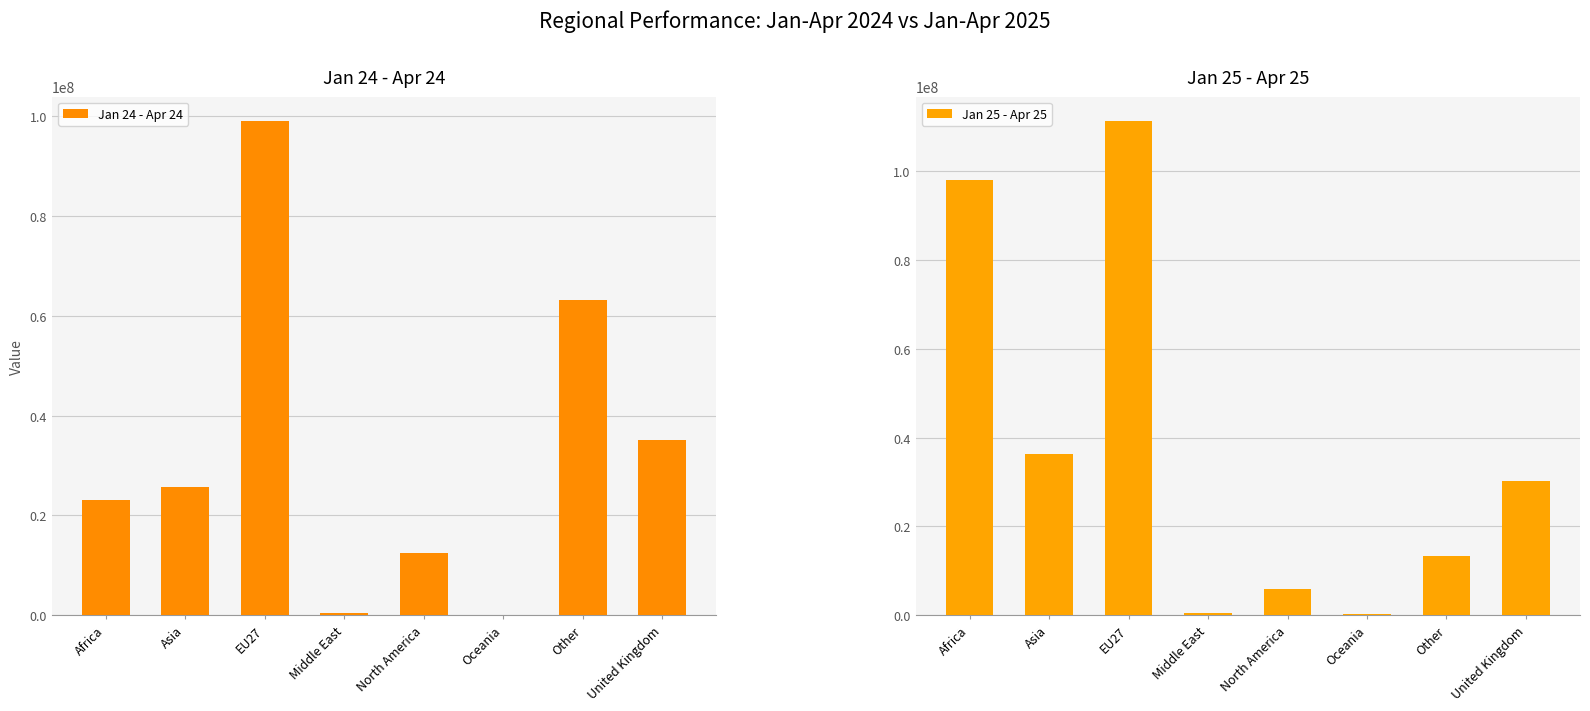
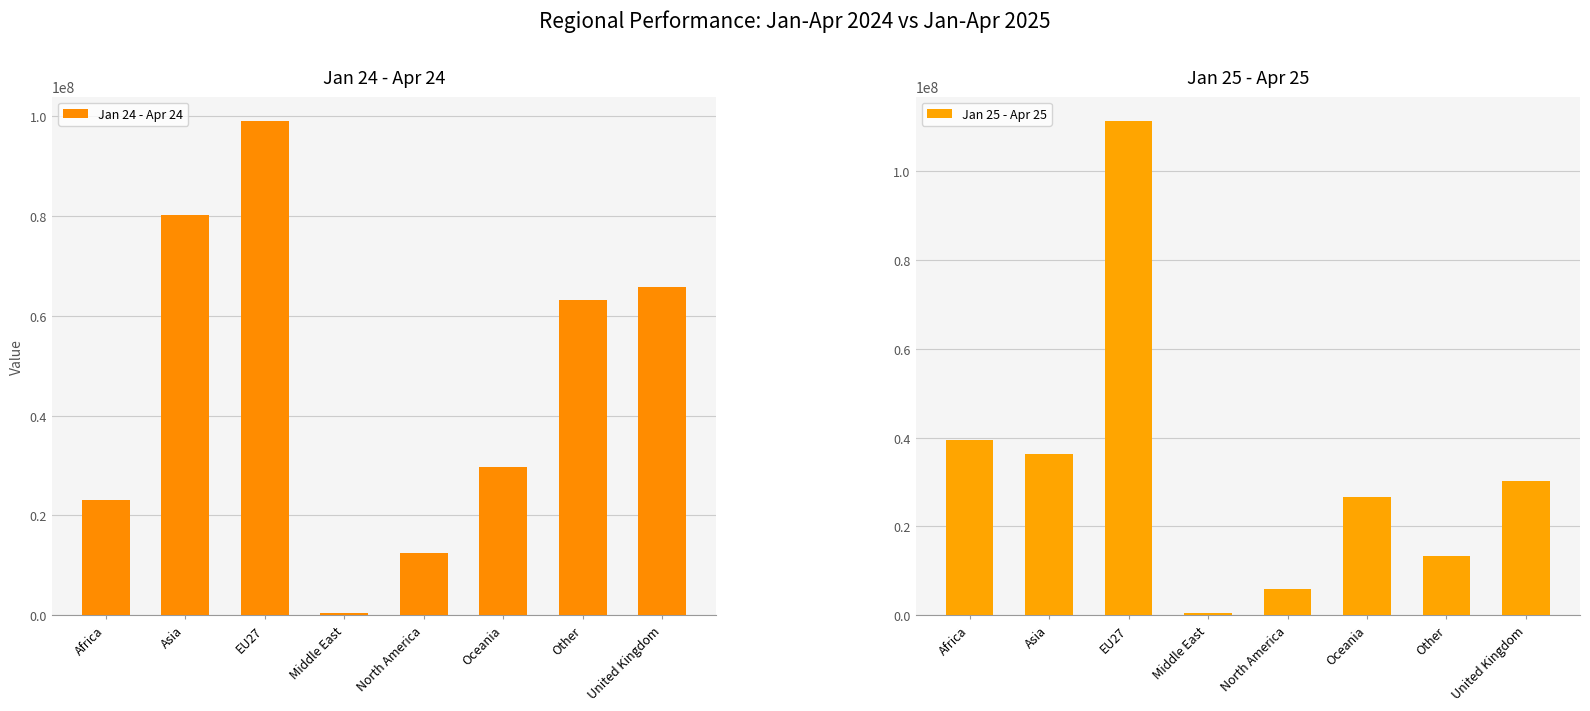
  {
    "Jan 24 - Apr 24": {
      "Africa": 23000000,
-     "Asia": 26000000,
+     "Asia": 80000000,
      "EU27": 99000000,
      "North America": 13000000,
-     "Oceania": 0,
+     "Oceania": 30000000,
      "Other": 63000000,
-     "United Kingdom": 35000000
+     "United Kingdom": 66000000
    },
    "Jan 25 - Apr 25": {
-     "Africa": 98000000,
+     "Africa": 39000000,
      "Asia": 36000000,
      "EU27": 111000000,
      "North America": 6000000,
-     "Oceania": 0,
+     "Oceania": 27000000,
      "Other": 13000000,
      "United Kingdom": 30000000
    }
  }
